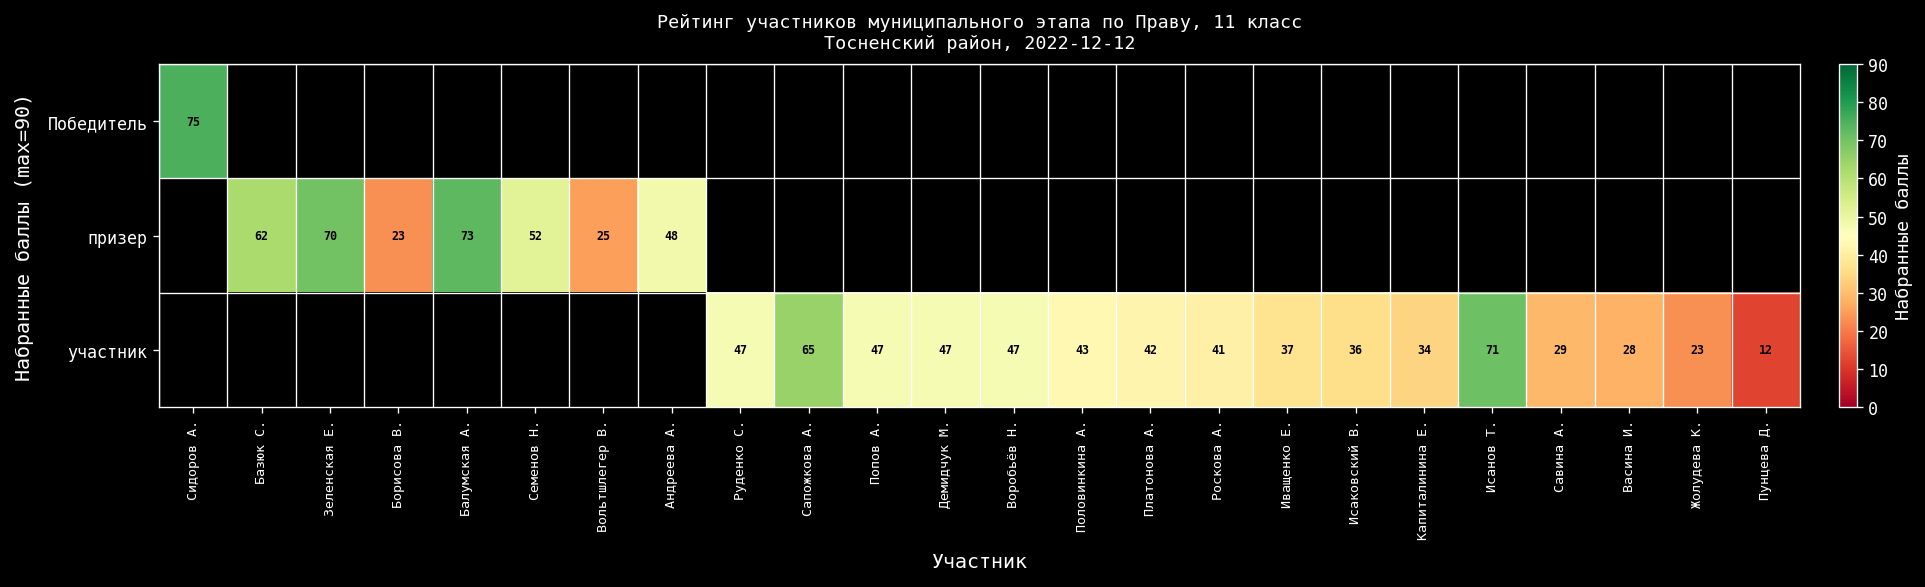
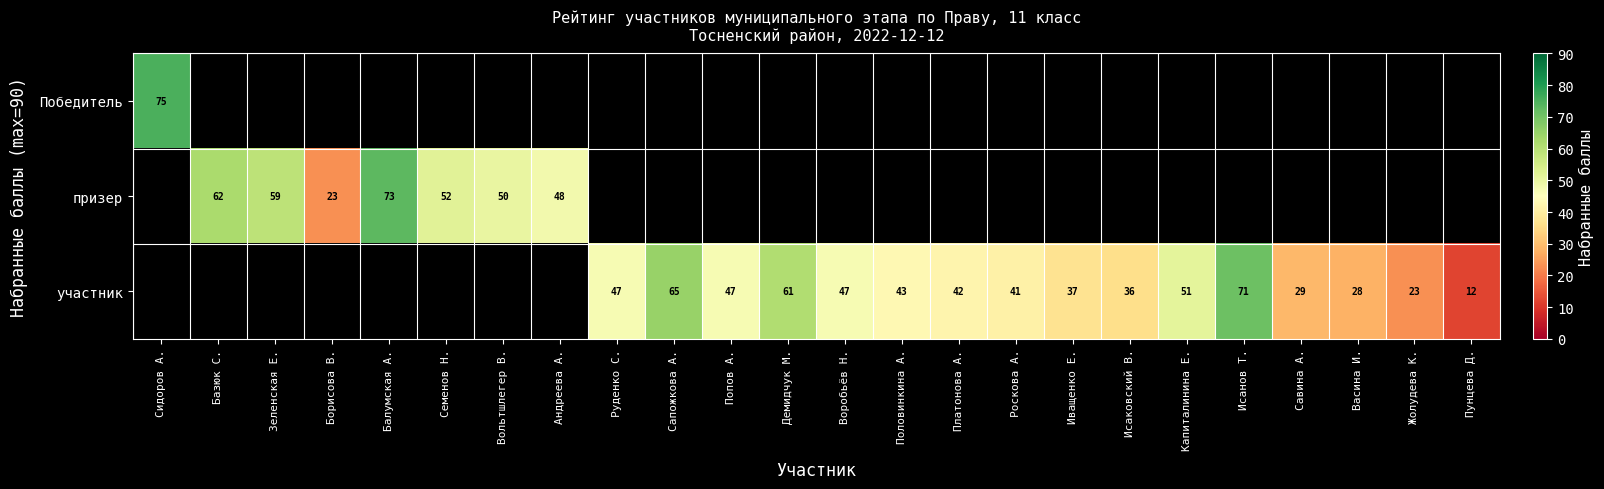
  {
    "Победитель": {
      "Сидоров А.": 75
    },
    "призер": {
      "Базюк С.": 62,
-     "Зеленская Е.": 70,
+     "Зеленская Е.": 59,
      "Борисова В.": 23,
      "Балумская А.": 73,
      "Семенов Н.": 52,
-     "Вольтшлегер В.": 25,
+     "Вольтшлегер В.": 50,
      "Андреева А.": 48
    },
    "участник": {
      "Руденко С.": 47,
      "Сапожкова А.": 65,
      "Попов А.": 47,
-     "Демидчук М.": 47,
+     "Демидчук М.": 61,
      "Воробьёв Н.": 47,
      "Половинкина А.": 43,
      "Платонова А.": 42,
      "Роскова А.": 41,
      "Иващенко Е.": 37,
      "Исаковский В.": 36,
-     "Капиталинина Е.": 34,
+     "Капиталинина Е.": 51,
      "Исанов Т.": 71,
      "Савина А.": 29,
      "Васина И.": 28,
      "Жолудева К.": 23,
      "Пунцева Д.": 12
    }
  }
